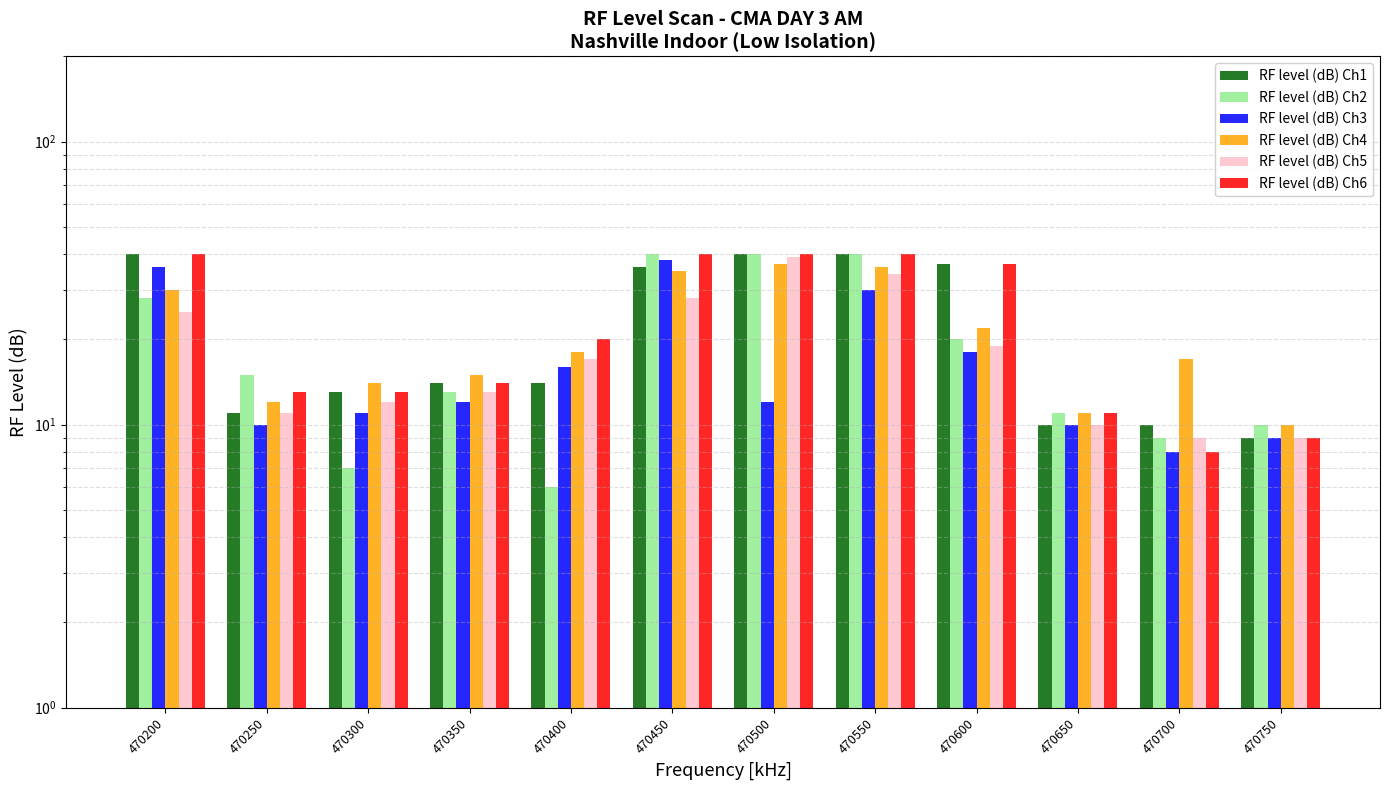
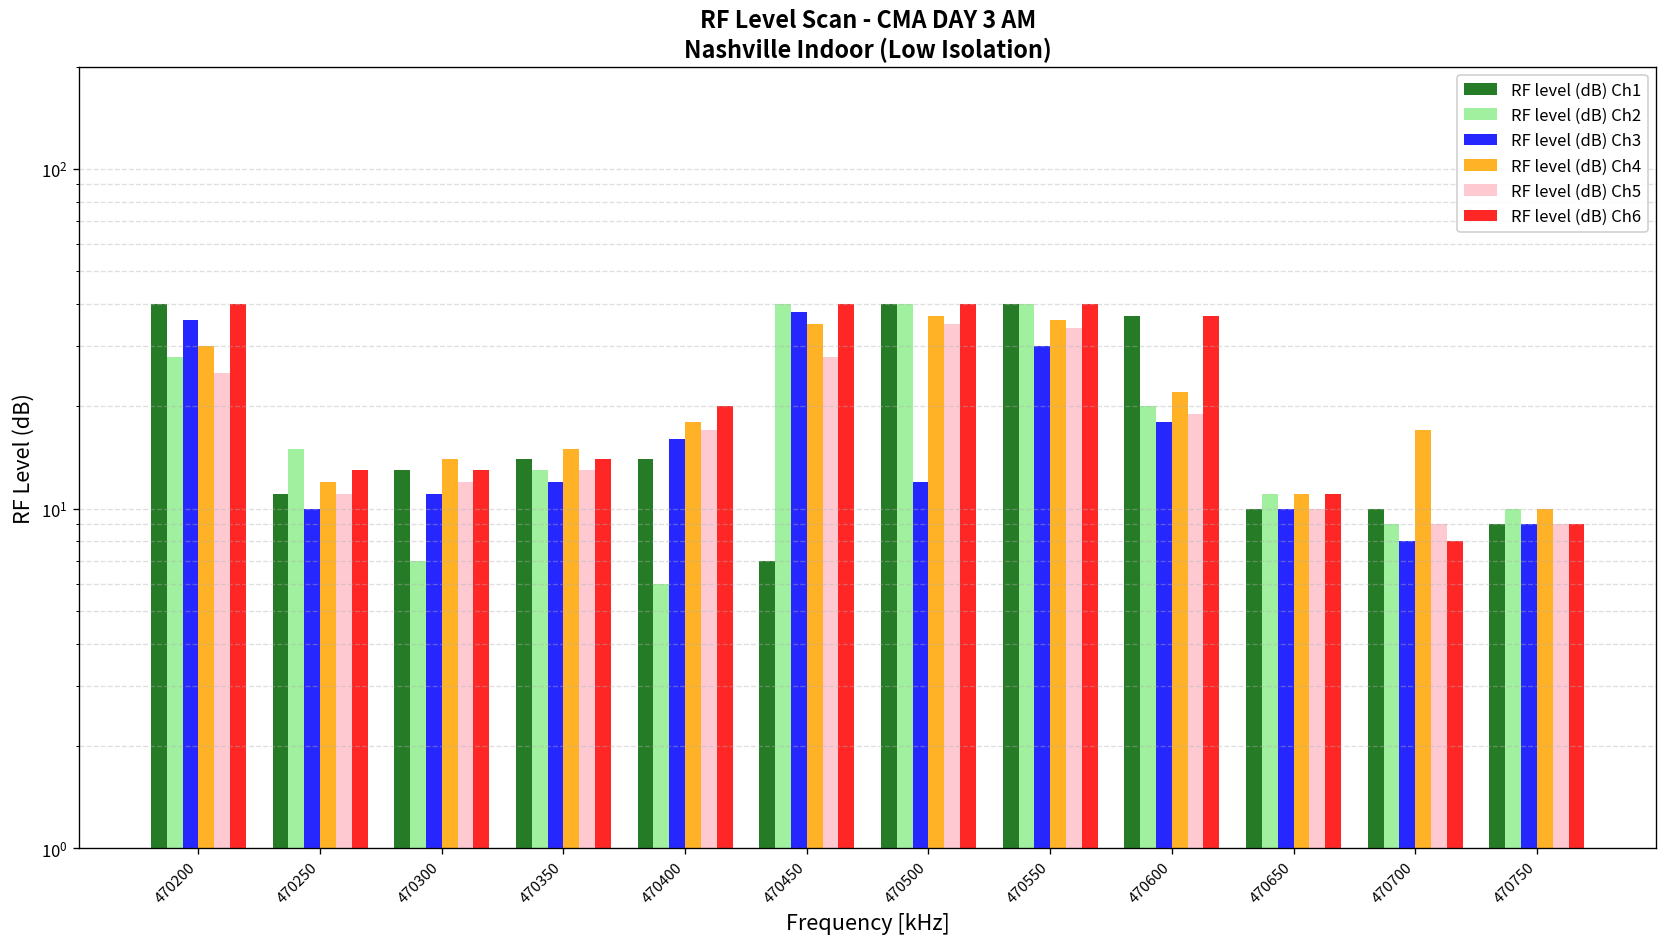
  {
    "RF level (dB) Ch1": {
      "470200": 40,
      "470250": 11,
      "470300": 13,
      "470350": 14,
      "470400": 14,
-     "470450": 36,
+     "470450": 7,
      "470500": 40,
      "470550": 40,
      "470600": 37,
      "470650": 10,
      "470700": 10,
      "470750": 9
    },
    "RF level (dB) Ch2": {
      "470200": 28,
      "470250": 15,
      "470300": 7,
      "470350": 13,
      "470400": 6,
      "470450": 40,
      "470500": 40,
      "470550": 40,
      "470600": 20,
      "470650": 11,
      "470700": 9,
      "470750": 10
    },
    "RF level (dB) Ch3": {
      "470200": 36,
      "470250": 10,
      "470300": 11,
      "470350": 12,
      "470400": 16,
      "470450": 38,
      "470500": 12,
      "470550": 30,
      "470600": 18,
      "470650": 10,
      "470700": 8,
      "470750": 9
    },
    "RF level (dB) Ch4": {
      "470200": 30,
      "470250": 12,
      "470300": 14,
      "470350": 15,
      "470400": 18,
      "470450": 35,
      "470500": 37,
      "470550": 36,
      "470600": 22,
      "470650": 11,
      "470700": 17,
      "470750": 10
    },
    "RF level (dB) Ch5": {
      "470200": 25,
      "470250": 11,
      "470300": 12,
      "470350": 13,
      "470400": 17,
      "470450": 28,
-     "470500": 39,
+     "470500": 35,
      "470550": 34,
      "470600": 19,
      "470650": 10,
      "470700": 9,
      "470750": 9
    },
    "RF level (dB) Ch6": {
      "470200": 40,
      "470250": 13,
      "470300": 13,
      "470350": 14,
      "470400": 20,
      "470450": 40,
      "470500": 40,
      "470550": 40,
      "470600": 37,
      "470650": 11,
      "470700": 8,
      "470750": 9
    }
  }
